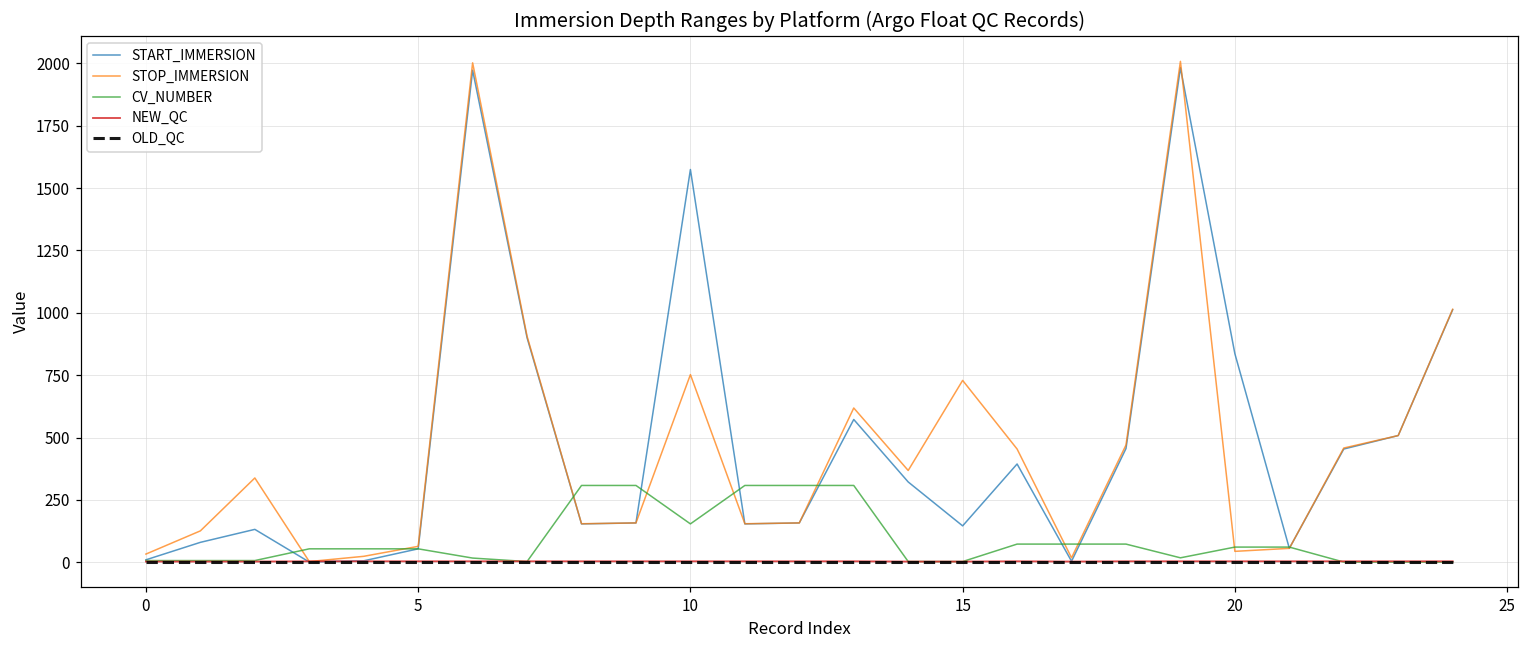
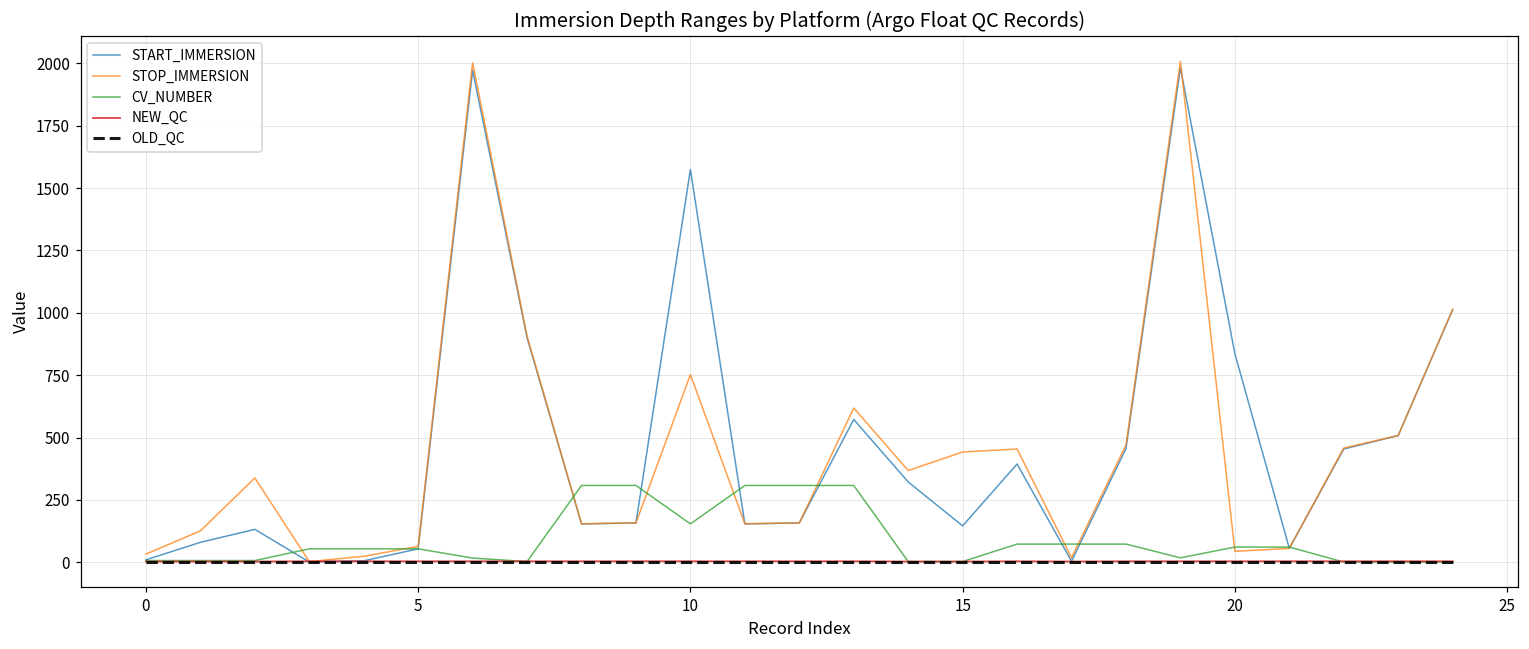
  {
    "START_IMMERSION": {
      "10": 1570,
      "15": 150,
      "20": 840
    },
    "STOP_IMMERSION": {
      "0": 30,
      "10": 750,
-     "15": 730,
+     "15": 440,
      "20": 40
    },
    "CV_NUMBER": {
      "10": 150,
      "20": 60
    }
  }
